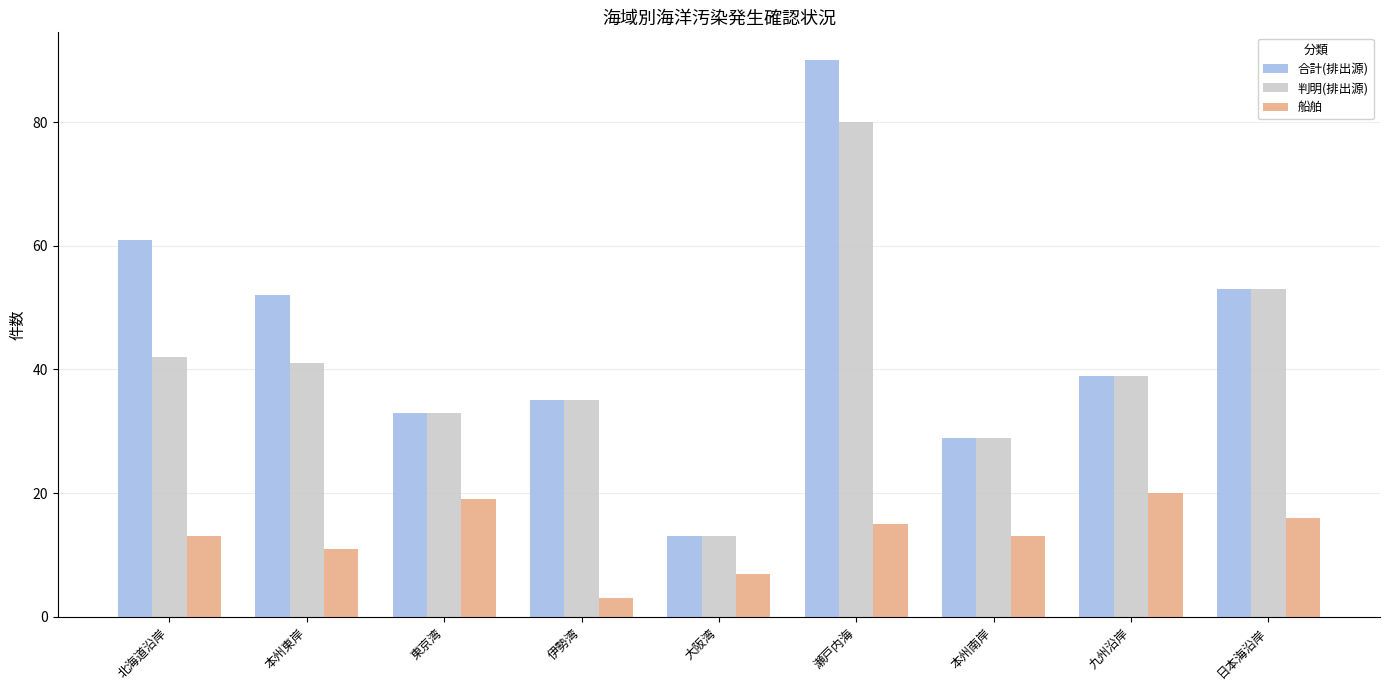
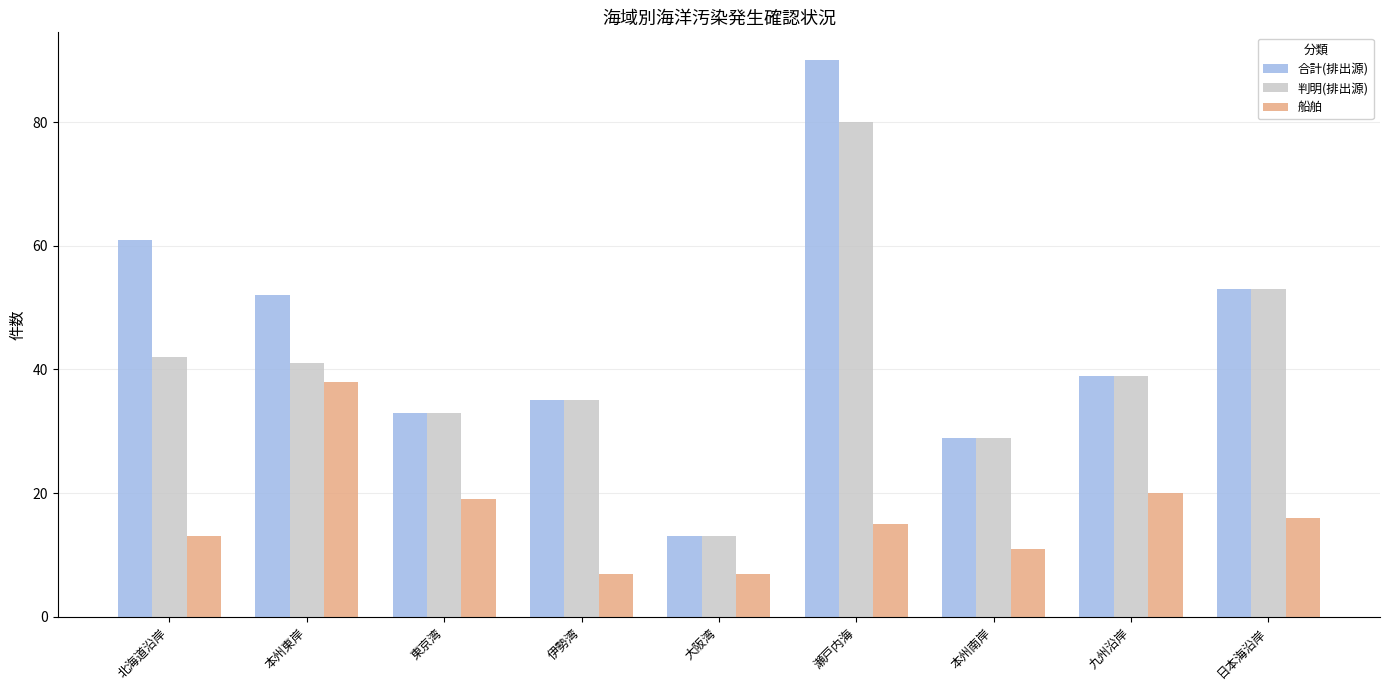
  {
    "船舶": {
      "北海道沿岸": 13,
-     "本州東岸": 11,
+     "本州東岸": 38,
      "東京湾": 19,
-     "伊勢湾": 3,
+     "伊勢湾": 7,
      "大阪湾": 7,
      "瀬戸内海": 15,
-     "本州南岸": 13,
+     "本州南岸": 11,
      "九州沿岸": 20,
      "日本海沿岸": 16
    }
  }
